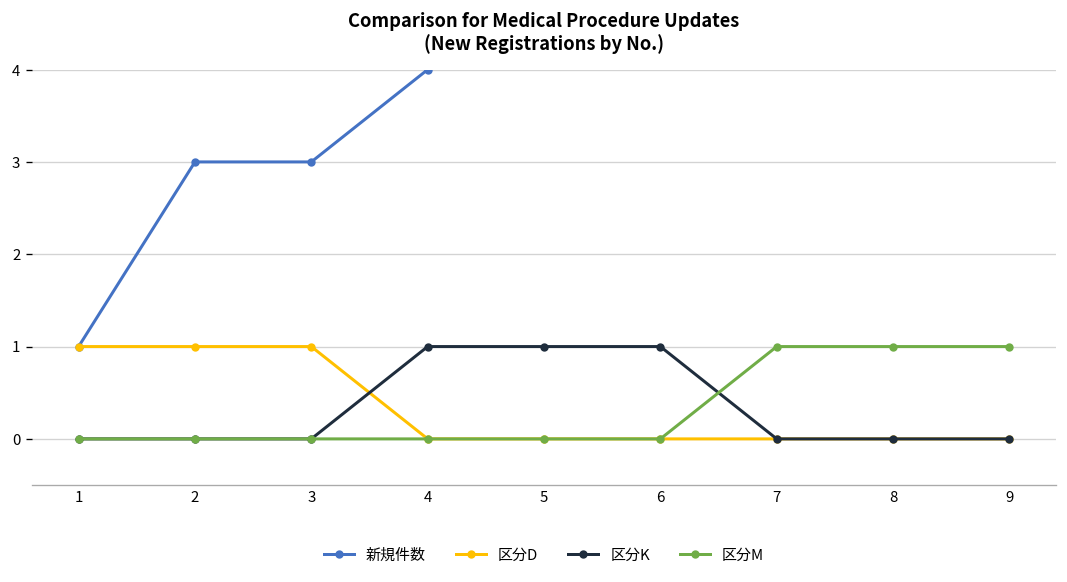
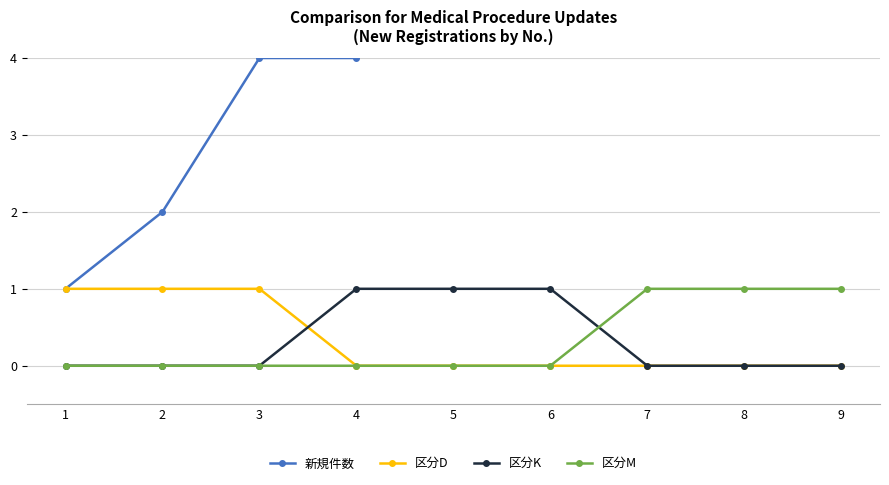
  {
    "新規件数": {
-     "2": 3,
-     "3": 3,
+     "2": 2,
+     "3": 4,
      "4": 4
    },
    "区分D": {
      "2": 1,
      "3": 1
    },
    "区分K": {
      "4": 1,
      "5": 1,
      "6": 1
    },
    "区分M": {
      "7": 1,
      "8": 1,
      "9": 1
    }
  }
